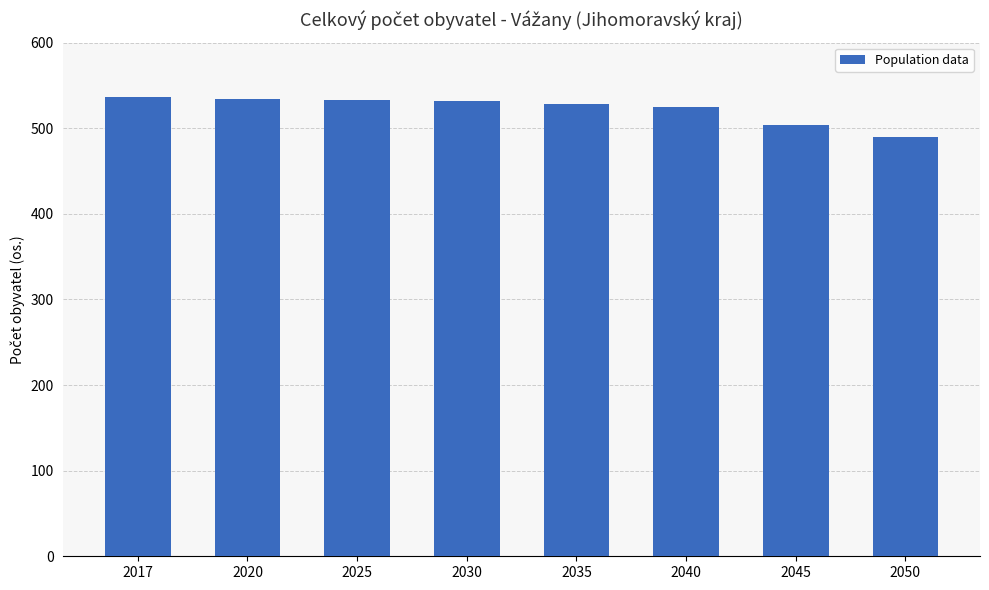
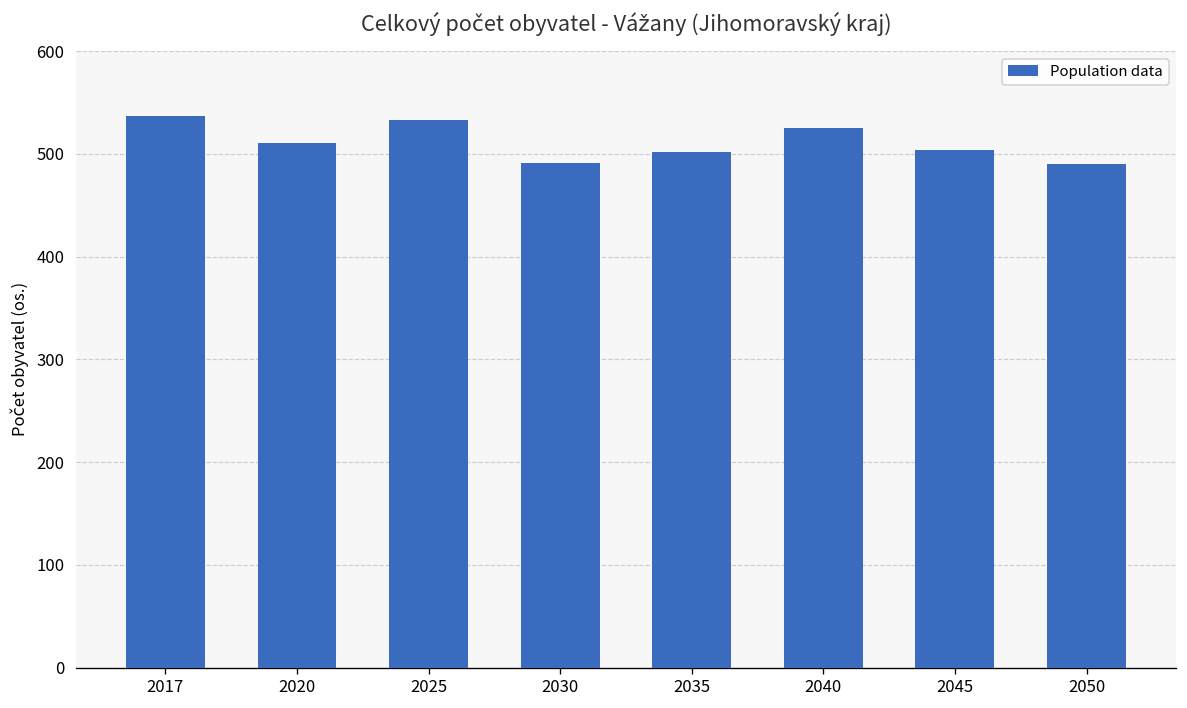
  {
    "2017": 540,
-   "2020": 530,
+   "2020": 510,
    "2025": 530,
-   "2030": 530,
-   "2035": 530,
+   "2030": 490,
+   "2035": 500,
    "2040": 530,
    "2045": 500,
    "2050": 490
  }
